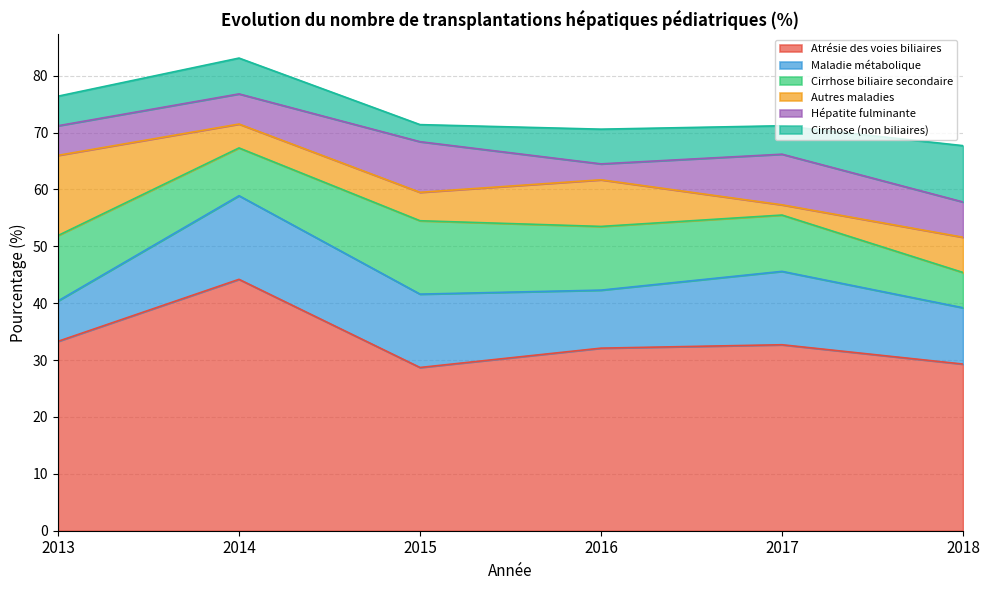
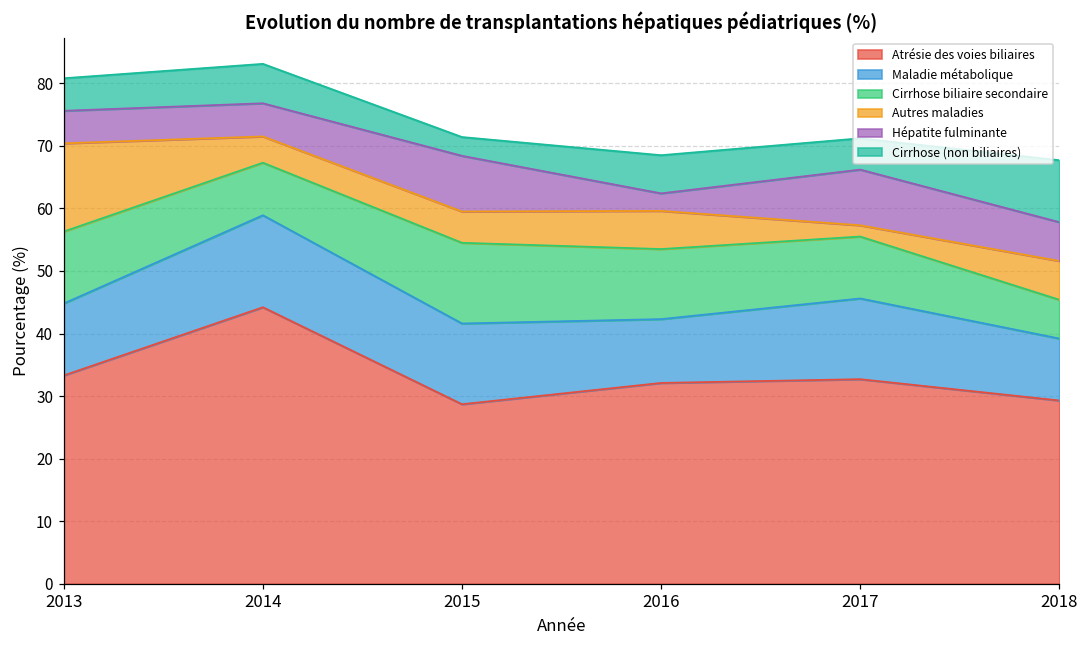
  {
    "Atrésie des voies biliaires": {
      "2013": 33,
      "2014": 44,
      "2015": 29,
      "2016": 32,
      "2017": 33,
      "2018": 29
    },
    "Maladie métabolique": {
-     "2013": 7,
+     "2013": 12,
      "2014": 15,
      "2015": 13,
      "2016": 10,
      "2017": 13,
      "2018": 10
    },
    "Autres maladies": {
      "2013": 14,
      "2014": 4,
      "2015": 5,
-     "2016": 8,
+     "2016": 6,
      "2017": 2,
      "2018": 6
    },
    "Hépatite fulminante": {
      "2013": 5,
      "2014": 5,
      "2015": 9,
      "2016": 3,
      "2017": 9,
      "2018": 6
    }
  }
